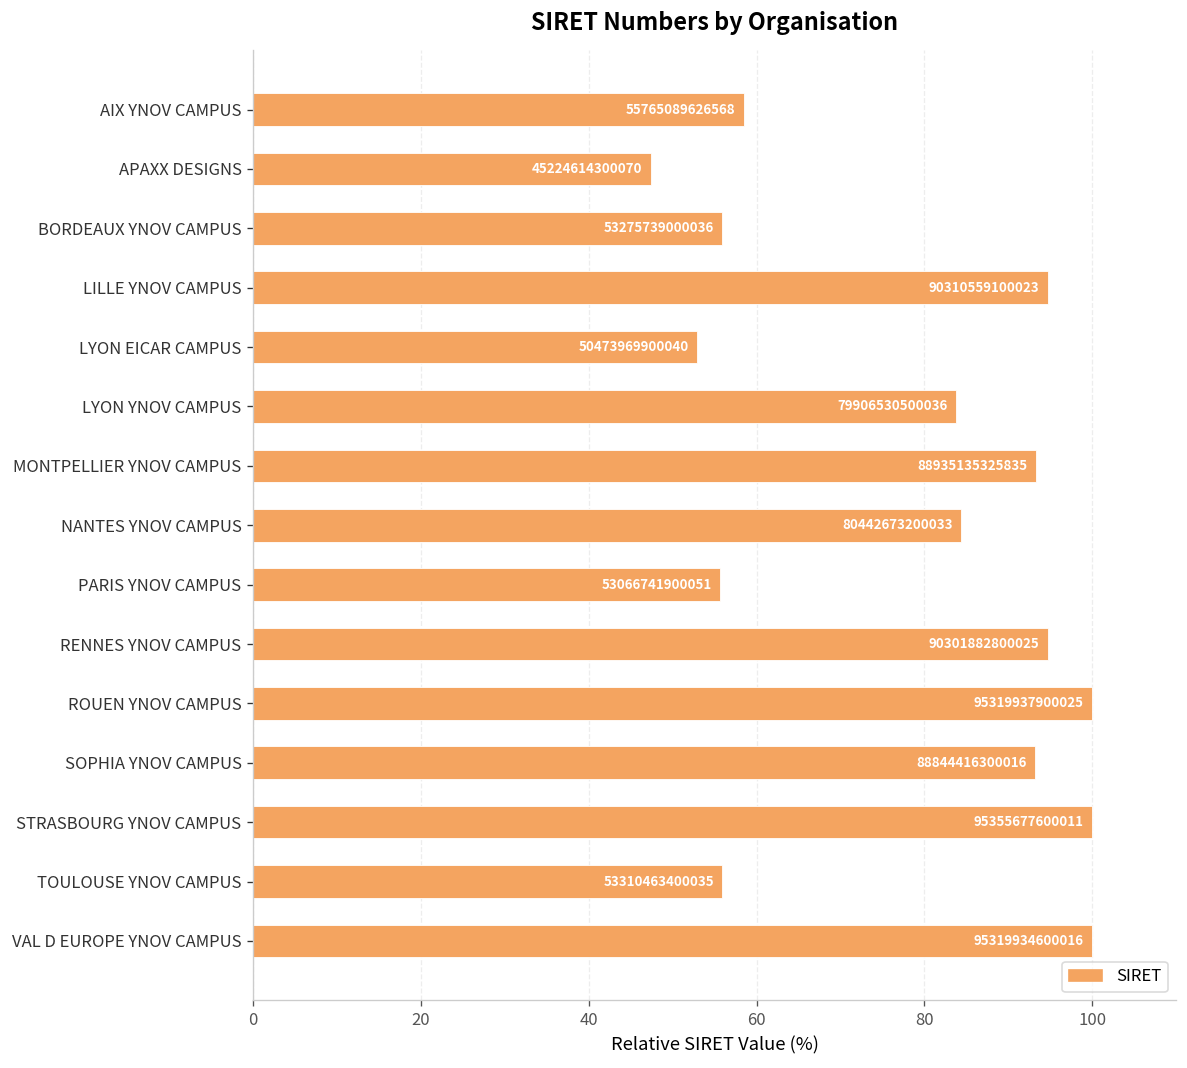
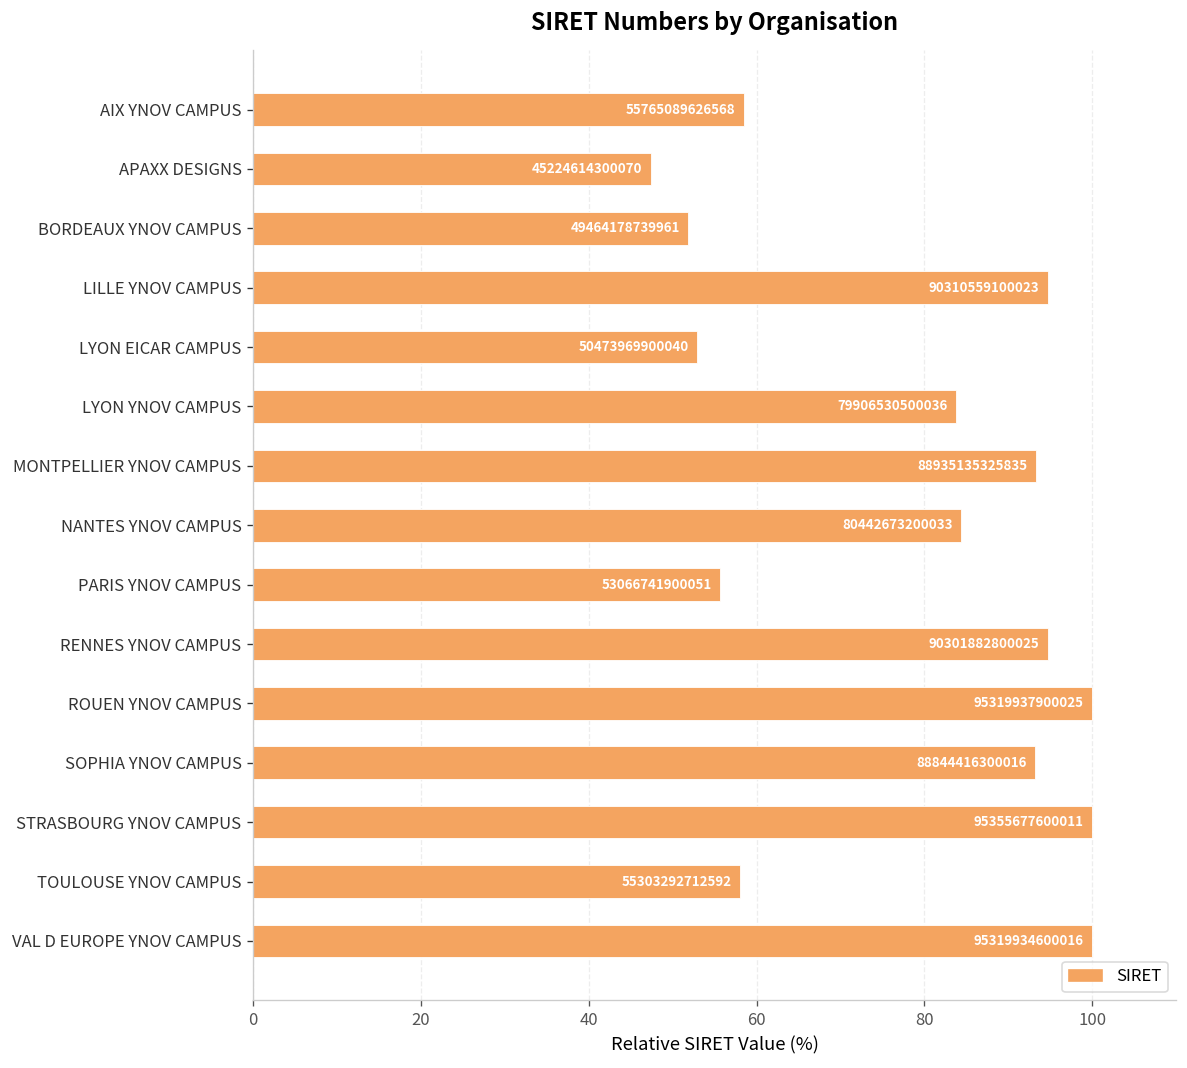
  {
-   "BORDEAUX YNOV CAMPUS": 53275739000036,
-   "TOULOUSE YNOV CAMPUS": 53310463400035
+   "BORDEAUX YNOV CAMPUS": 49464178739961,
+   "TOULOUSE YNOV CAMPUS": 55303292712592
  }
